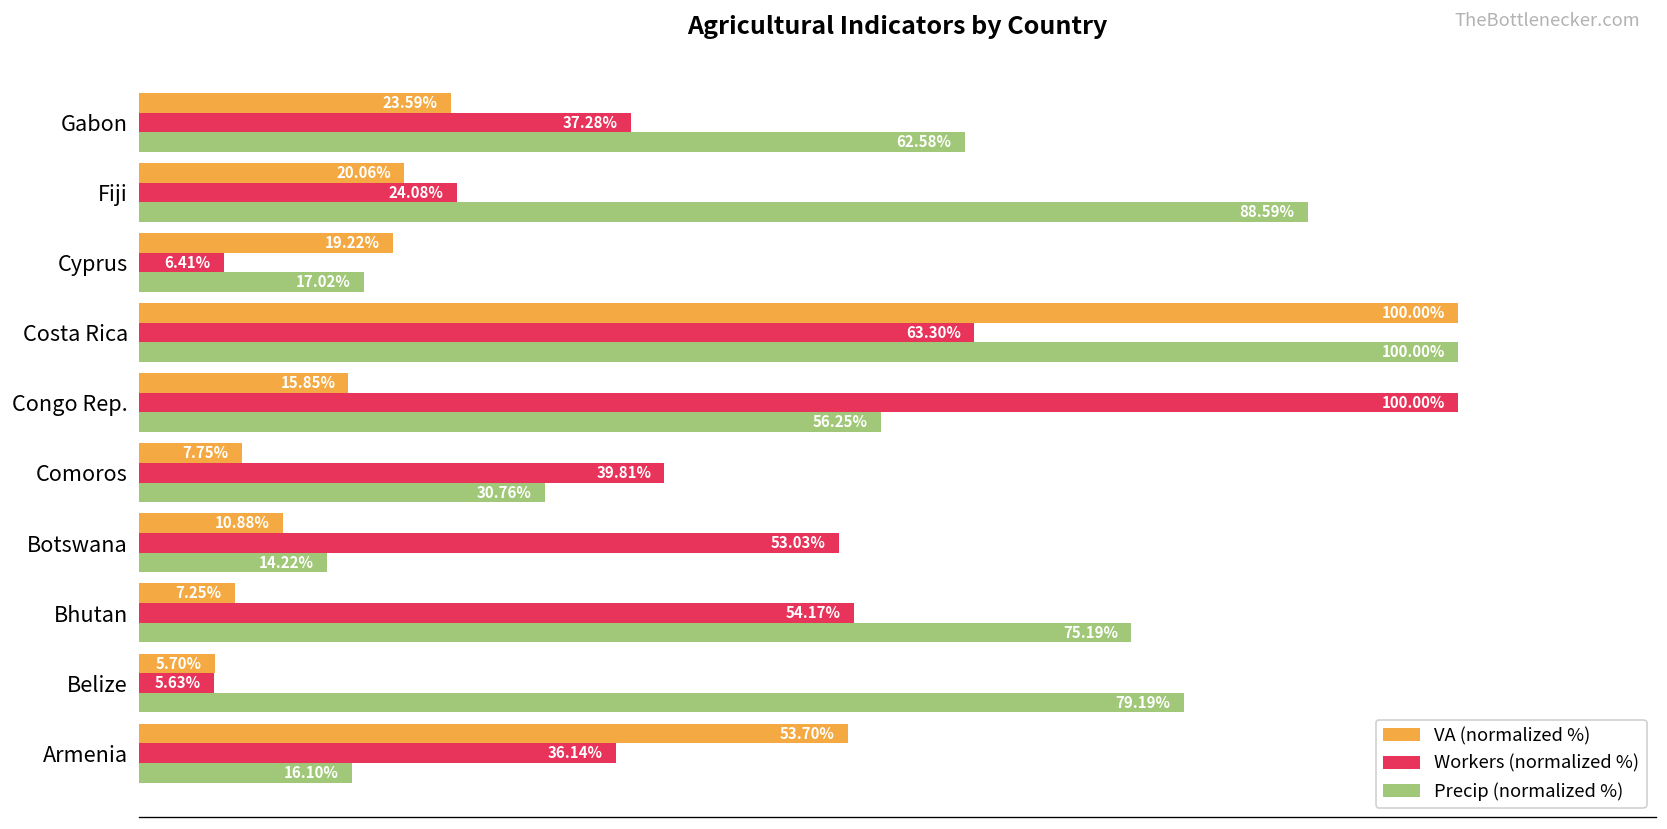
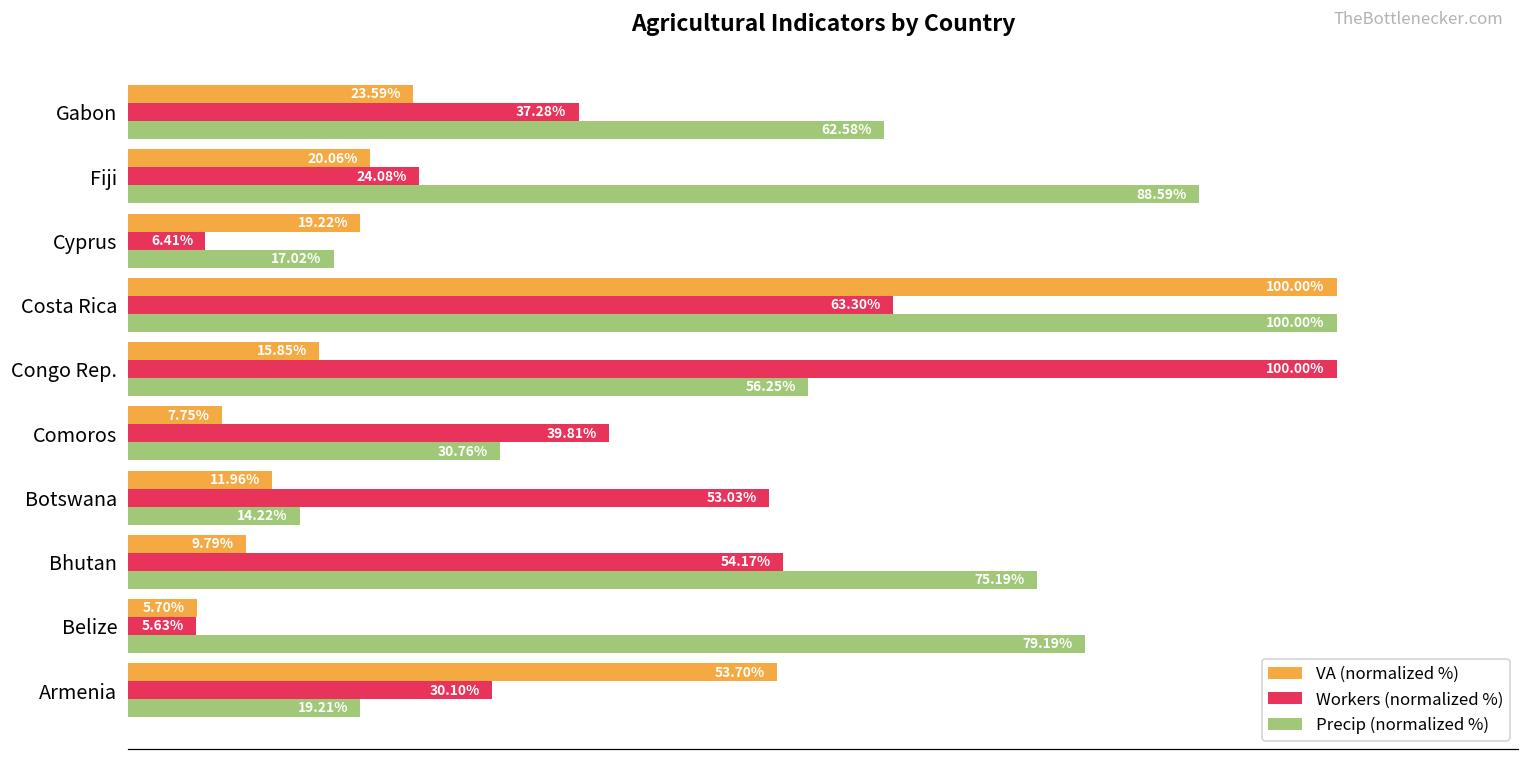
  {
    "VA (normalized %)": {
      "Gabon": "23.59%",
      "Fiji": "20.06%",
      "Cyprus": "19.22%",
      "Costa Rica": "100.00%",
      "Congo Rep.": "15.85%",
      "Comoros": "7.75%",
-     "Botswana": "10.88%",
-     "Bhutan": "7.25%",
+     "Botswana": "11.96%",
+     "Bhutan": "9.79%",
      "Belize": "5.70%",
      "Armenia": "53.70%"
    },
    "Workers (normalized %)": {
      "Gabon": "37.28%",
      "Fiji": "24.08%",
      "Cyprus": "6.41%",
      "Costa Rica": "63.30%",
      "Congo Rep.": "100.00%",
      "Comoros": "39.81%",
      "Botswana": "53.03%",
      "Bhutan": "54.17%",
      "Belize": "5.63%",
-     "Armenia": "36.14%"
+     "Armenia": "30.10%"
    },
    "Precip (normalized %)": {
      "Gabon": "62.58%",
      "Fiji": "88.59%",
      "Cyprus": "17.02%",
      "Costa Rica": "100.00%",
      "Congo Rep.": "56.25%",
      "Comoros": "30.76%",
      "Botswana": "14.22%",
      "Bhutan": "75.19%",
      "Belize": "79.19%",
-     "Armenia": "16.10%"
+     "Armenia": "19.21%"
    }
  }
